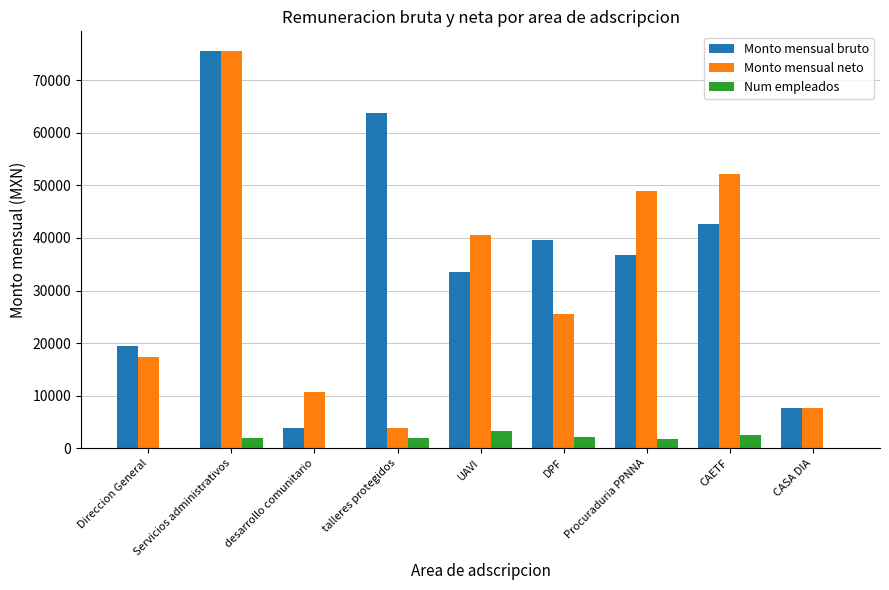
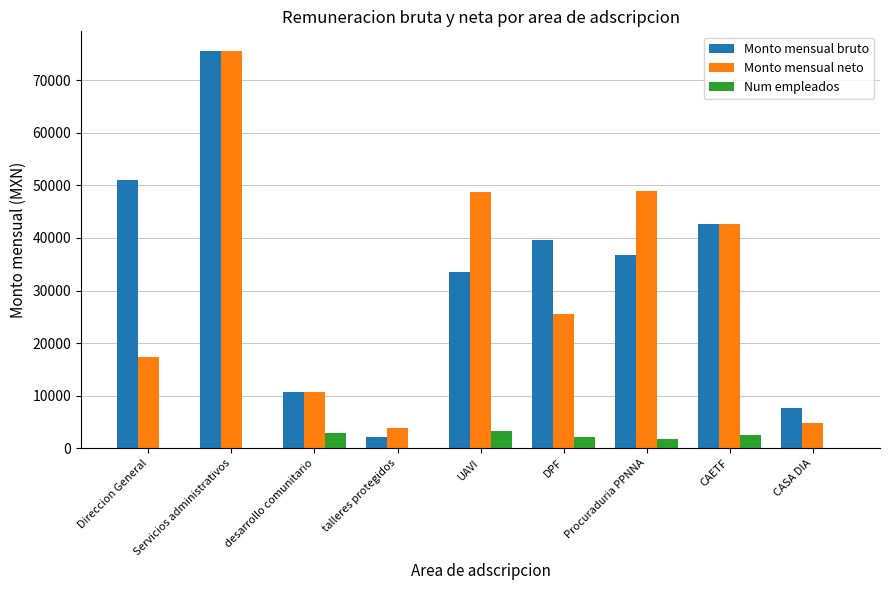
  {
    "Monto mensual bruto": {
-     "Direccion General": 19000,
+     "Direccion General": 51000,
      "Servicios administrativos": 76000,
-     "desarrollo comunitario": 4000,
-     "talleres protegidos": 64000,
+     "desarrollo comunitario": 11000,
+     "talleres protegidos": 2000,
      "UAVI": 33000,
      "DPF": 40000,
      "Procuraduria PPNNA": 37000,
      "CAETF": 43000,
      "CASA DIA": 8000
    },
    "Monto mensual neto": {
      "Direccion General": 17000,
      "Servicios administrativos": 76000,
      "desarrollo comunitario": 11000,
      "talleres protegidos": 4000,
-     "UAVI": 41000,
+     "UAVI": 49000,
      "DPF": 25000,
      "Procuraduria PPNNA": 49000,
-     "CAETF": 52000,
-     "CASA DIA": 8000
+     "CAETF": 43000,
+     "CASA DIA": 5000
    },
    "Num empleados": {
-     "Servicios administrativos": 2000,
-     "desarrollo comunitario": 0,
-     "talleres protegidos": 2000,
+     "Servicios administrativos": 0,
+     "desarrollo comunitario": 3000,
+     "talleres protegidos": 0,
      "UAVI": 3000,
      "DPF": 2000,
      "Procuraduria PPNNA": 2000,
      "CAETF": 2000
    }
  }
